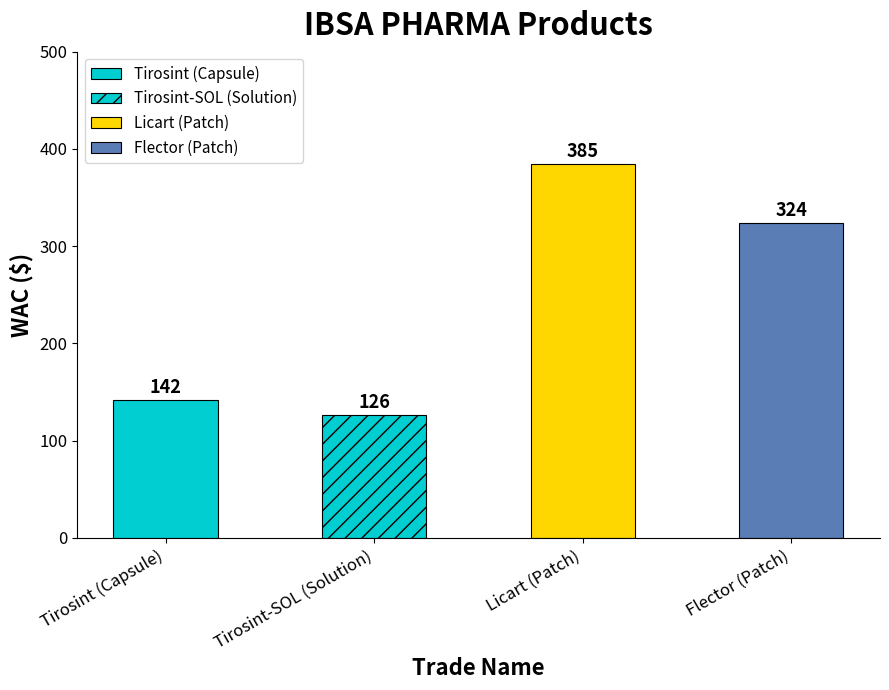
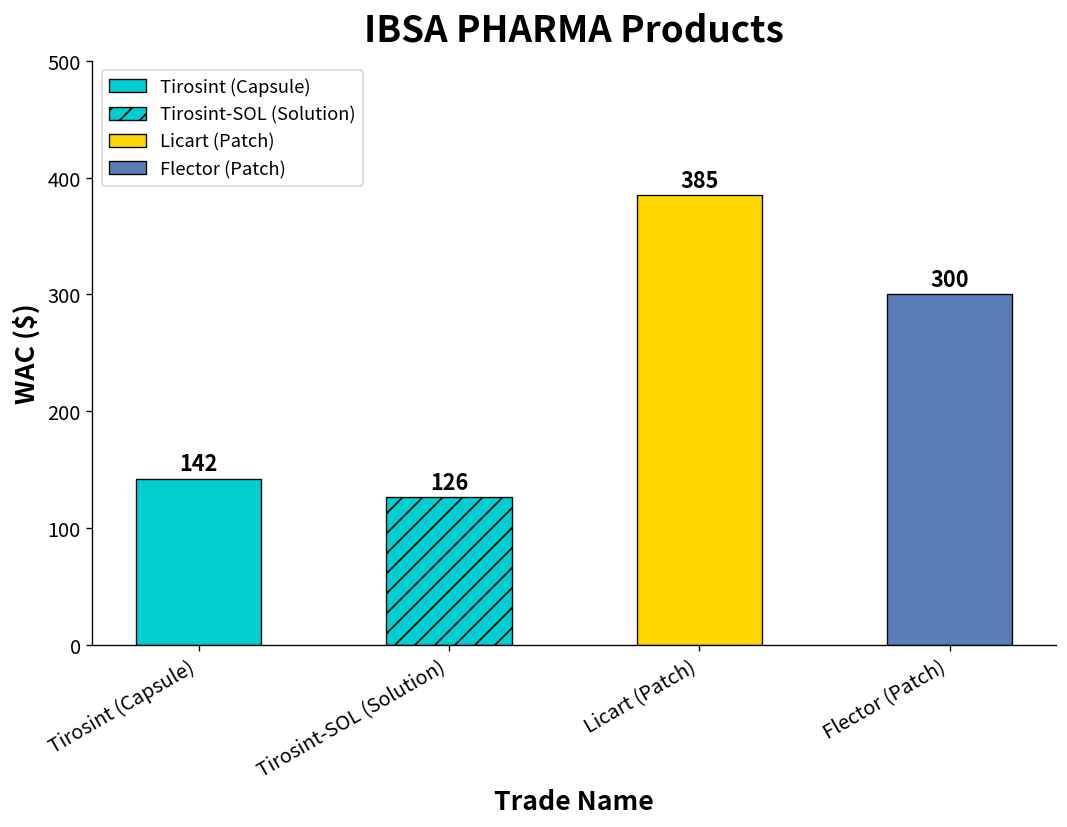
  {
    "Tirosint (Capsule)": 142,
    "Tirosint-SOL (Solution)": 126,
    "Licart (Patch)": 385,
-   "Flector (Patch)": 324
+   "Flector (Patch)": 300
  }
